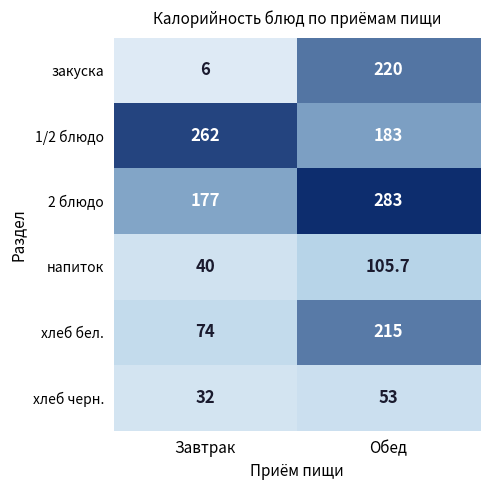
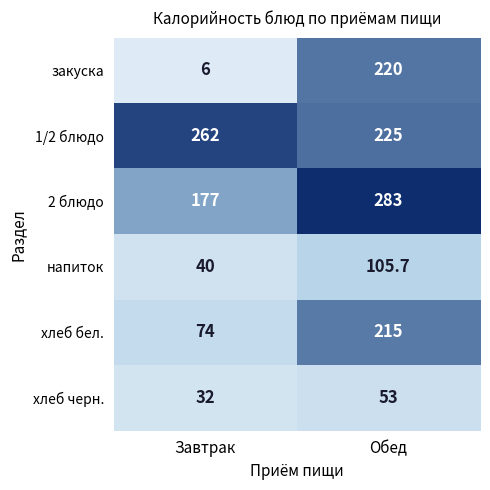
  {
    "закуска": {
      "Завтрак": 6,
      "Обед": 220
    },
    "1/2 блюдо": {
      "Завтрак": 262,
-     "Обед": 183
+     "Обед": 225
    },
    "2 блюдо": {
      "Завтрак": 177,
      "Обед": 283
    },
    "напиток": {
      "Завтрак": 40,
      "Обед": 105.7
    },
    "хлеб бел.": {
      "Завтрак": 74,
      "Обед": 215
    },
    "хлеб черн.": {
      "Завтрак": 32,
      "Обед": 53
    }
  }
